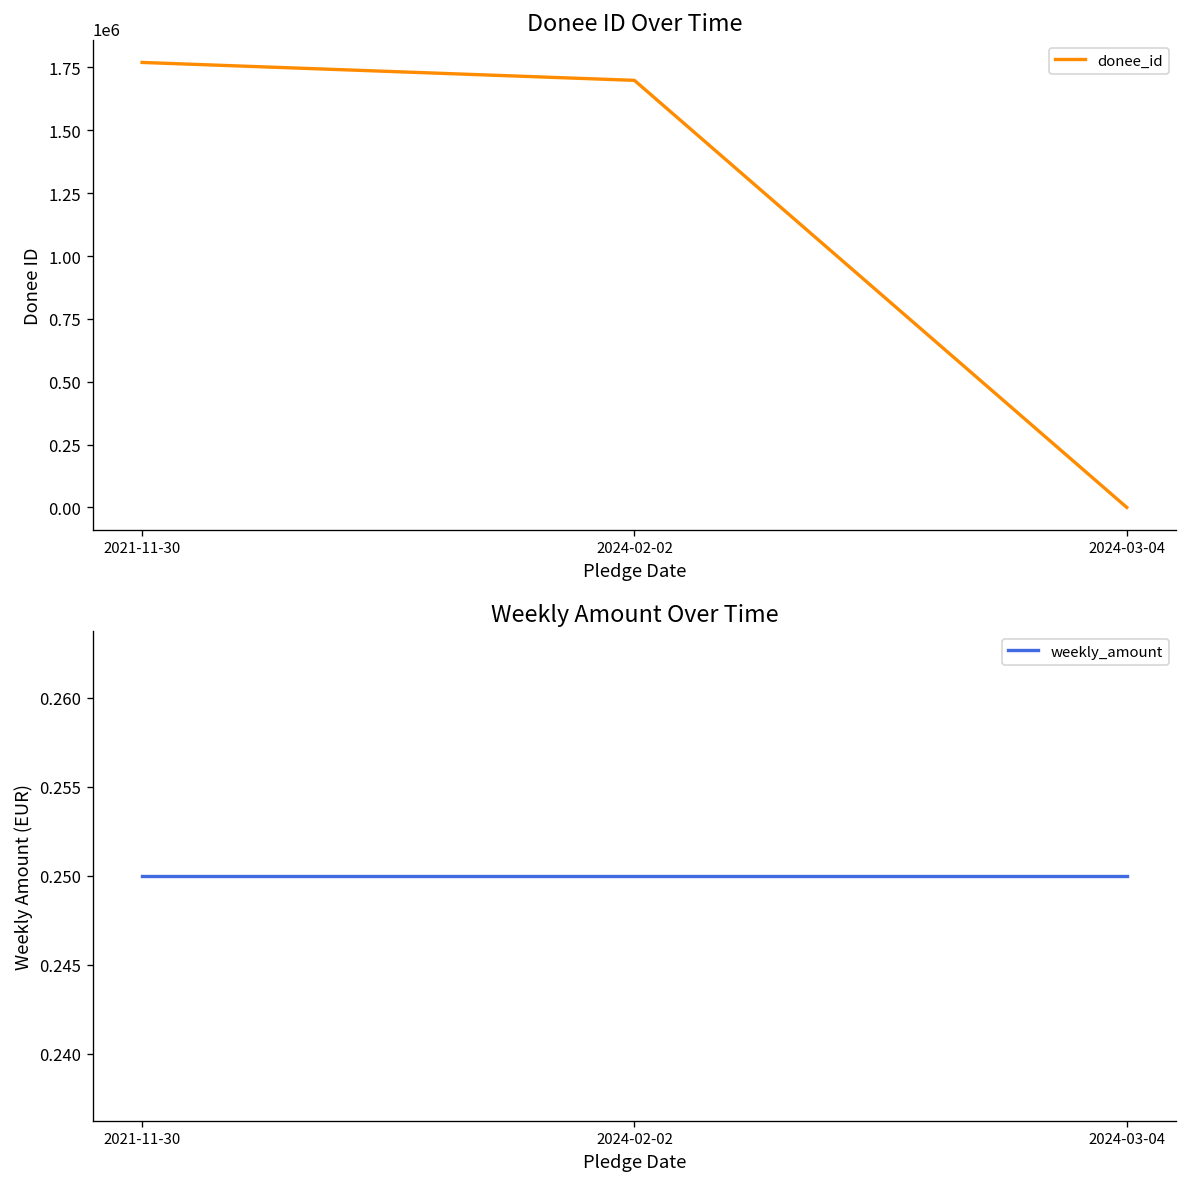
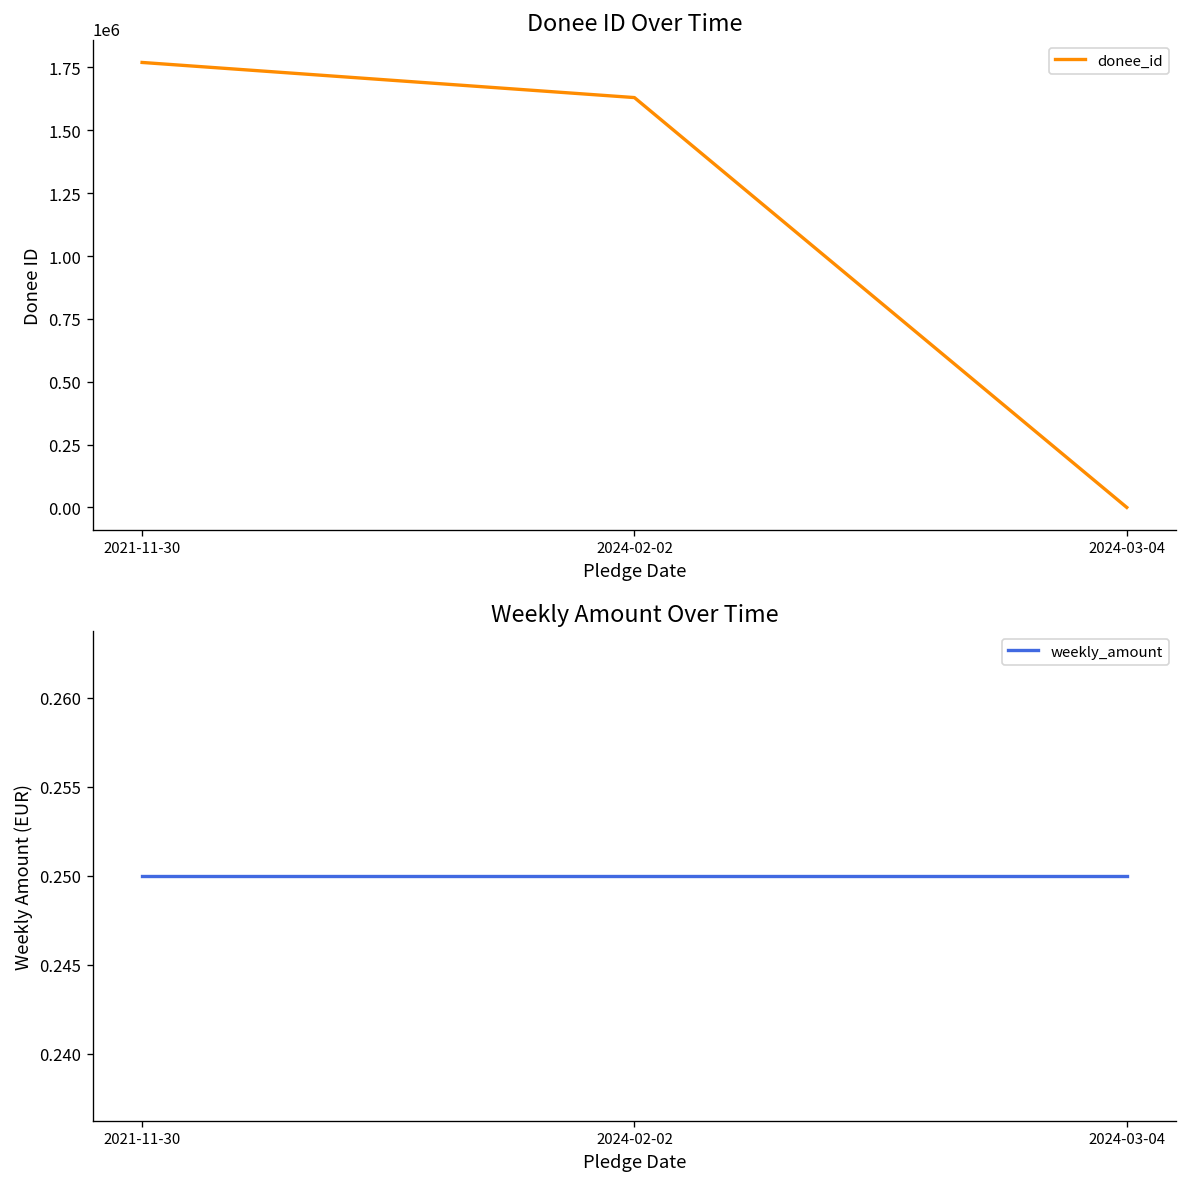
  {
    "Donee ID Over Time": {
      "2021-11-30": 1770000,
-     "2024-02-02": 1700000,
+     "2024-02-02": 1630000,
      "2024-03-04": 0
    },
    "Weekly Amount Over Time": {
      "2021-11-30": 0.2500,
      "2024-02-02": 0.2500,
      "2024-03-04": 0.2500
    }
  }
